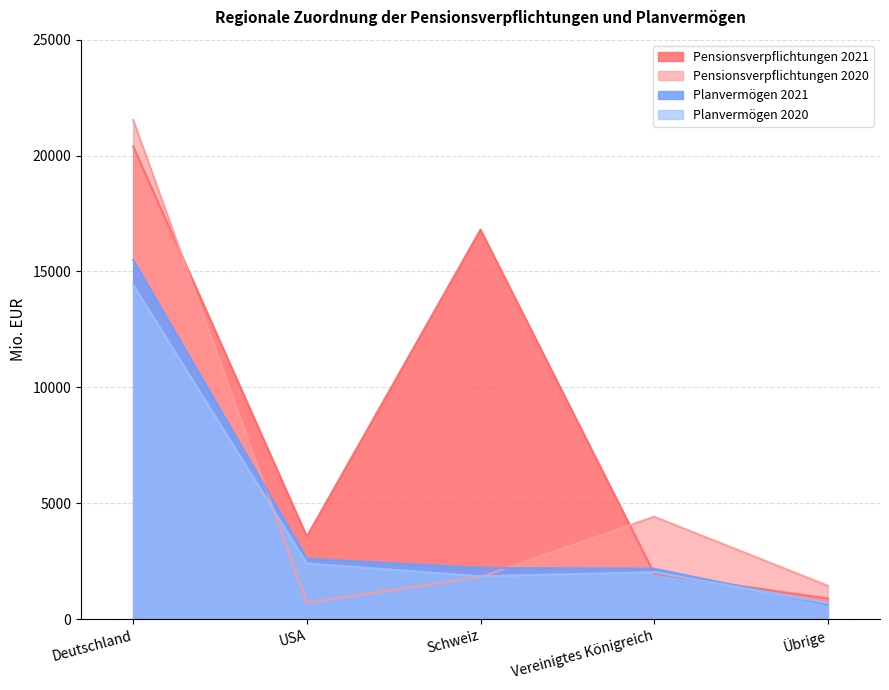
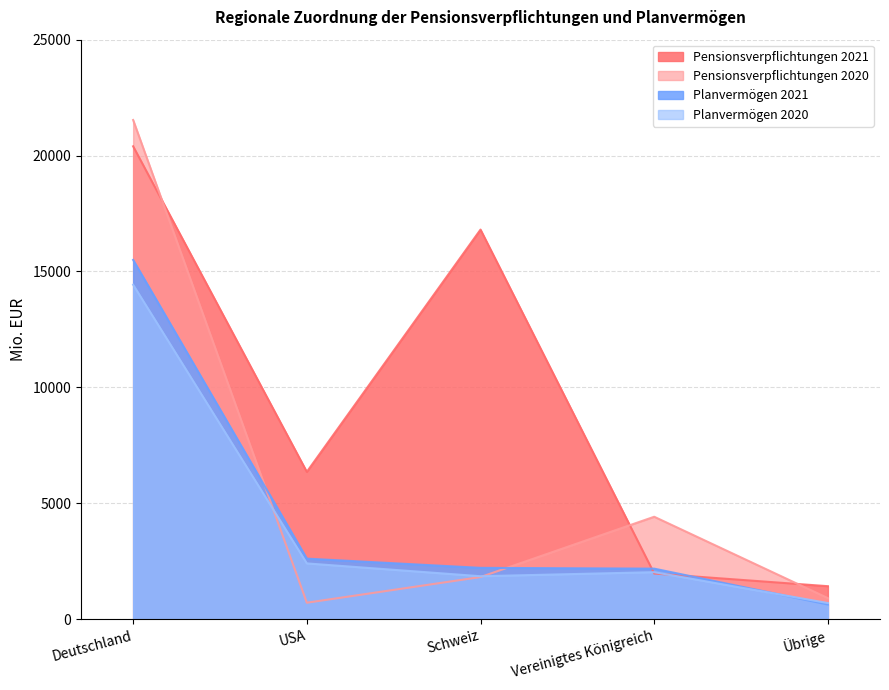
  {
    "Pensionsverpflichtungen 2021": {
      "Deutschland": 20400,
-     "USA": 3600,
+     "USA": 6400,
      "Schweiz": 16800,
-     "Übrige": 900
+     "Übrige": 1400
    },
    "Pensionsverpflichtungen 2020": {
      "Deutschland": 21500,
      "USA": 700,
      "Vereinigtes Königreich": 4400,
-     "Übrige": 1400
+     "Übrige": 900
    }
  }
